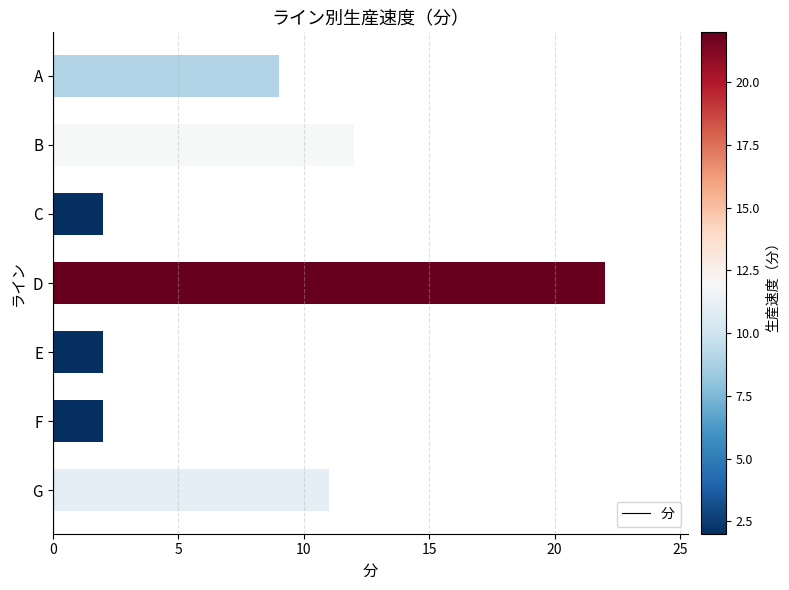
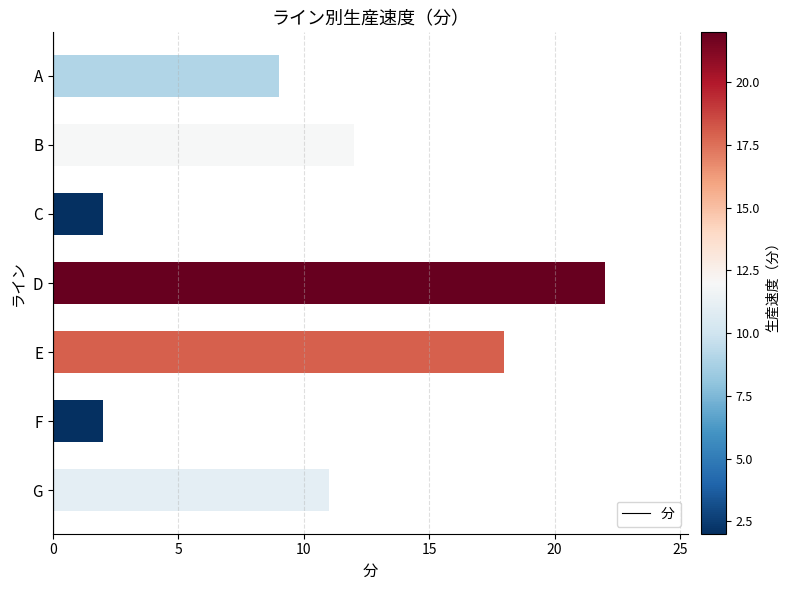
  {
    "A": 9,
    "B": 12,
    "C": 2,
    "D": 22,
-   "E": 2,
+   "E": 18,
    "F": 2,
    "G": 11
  }
